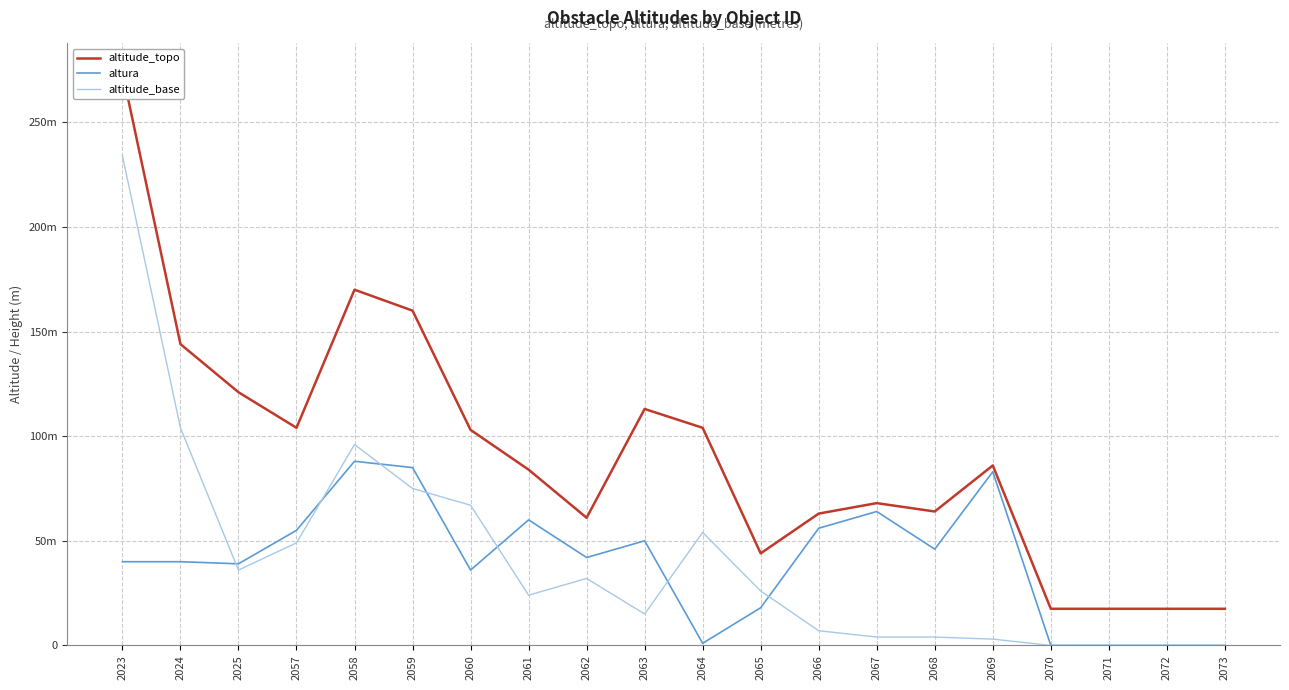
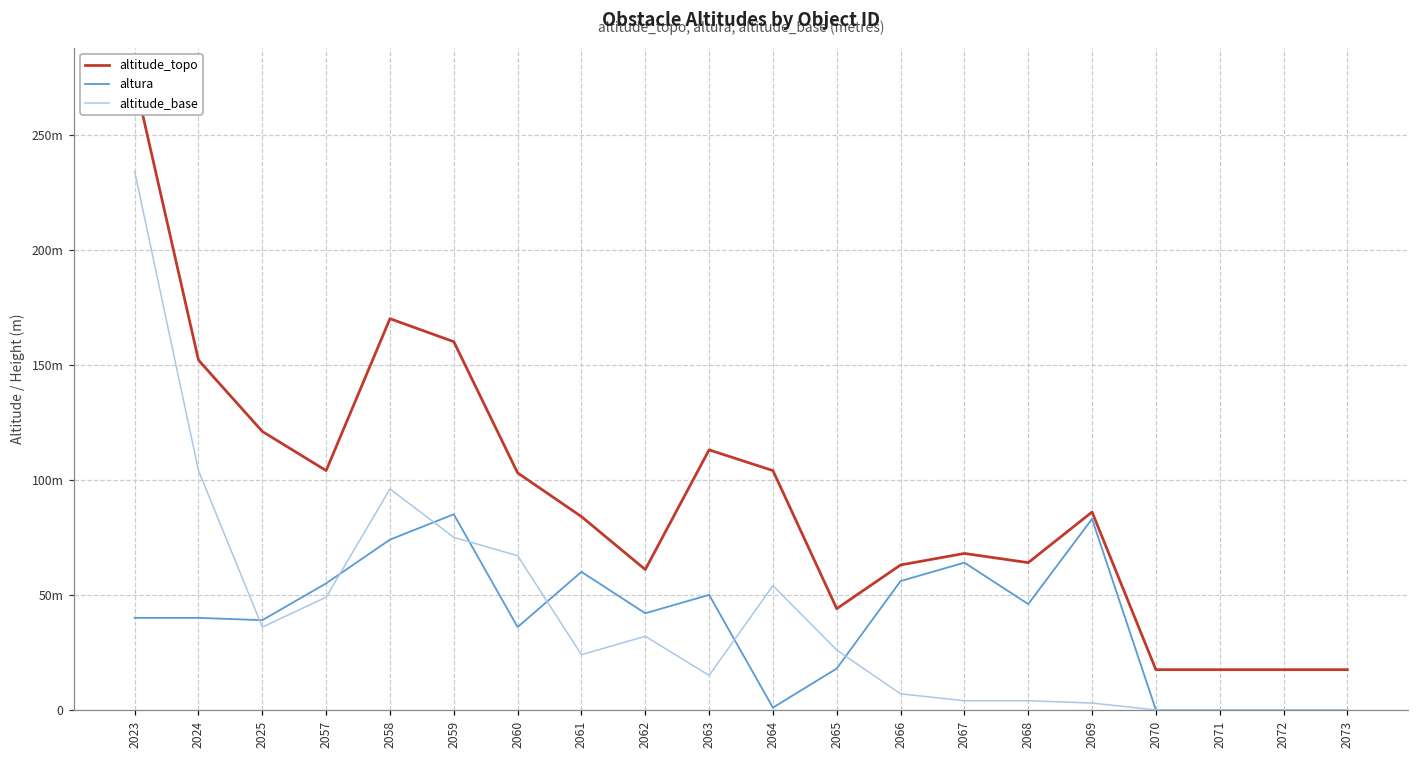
  {
    "altitude_topo": {
-     "2024": "144m",
+     "2024": "152m",
      "2025": "121m",
      "2057": "104m",
      "2058": "170m",
      "2059": "160m",
      "2060": "103m",
      "2061": "84m",
      "2062": "61m",
      "2063": "113m",
      "2064": "104m",
      "2065": "44m",
      "2066": "63m",
      "2067": "68m",
      "2068": "64m",
      "2069": "86m",
      "2070": "18m",
      "2071": "18m",
      "2072": "18m",
      "2073": "18m"
    },
    "altura": {
      "2023": "40m",
      "2024": "40m",
      "2025": "39m",
      "2057": "55m",
-     "2058": "88m",
+     "2058": "74m",
      "2059": "85m",
      "2060": "36m",
      "2061": "60m",
      "2062": "42m",
      "2063": "50m",
      "2064": "1m",
      "2065": "18m",
      "2066": "56m",
      "2067": "64m",
      "2068": "46m",
      "2069": "83m"
    },
    "altitude_base": {
      "2023": "234m",
      "2024": "104m",
      "2025": "36m",
      "2057": "49m",
      "2058": "96m",
      "2059": "75m",
      "2060": "67m",
      "2061": "24m",
      "2062": "32m",
      "2063": "15m",
      "2064": "54m",
      "2065": "26m",
      "2066": "7m",
      "2067": "4m",
      "2068": "4m",
      "2069": "3m"
    }
  }
